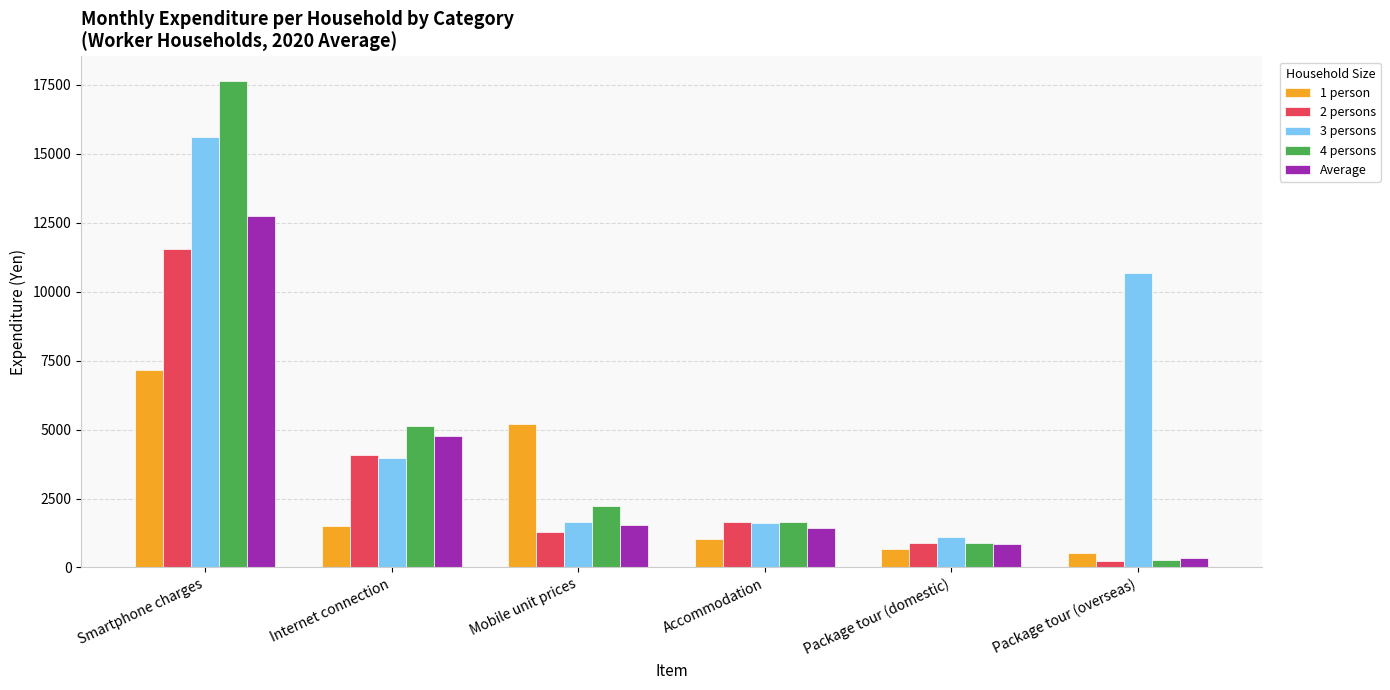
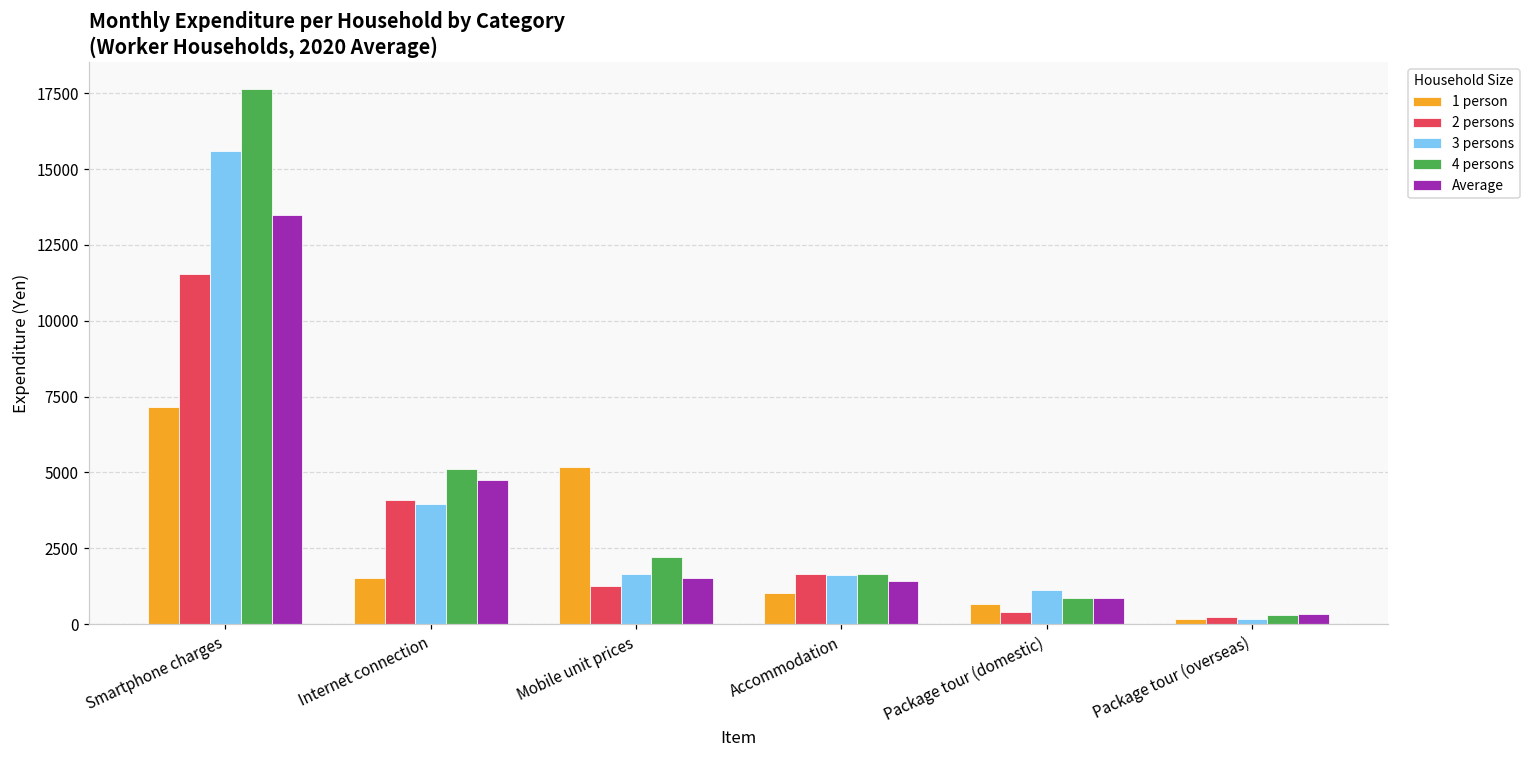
  {
    "1 person": {
      "Smartphone charges": 7200,
      "Internet connection": 1500,
      "Mobile unit prices": 5200,
      "Accommodation": 1000,
      "Package tour (domestic)": 700,
-     "Package tour (overseas)": 500
+     "Package tour (overseas)": 200
    },
    "2 persons": {
      "Smartphone charges": 11500,
      "Internet connection": 4100,
      "Mobile unit prices": 1300,
      "Accommodation": 1600,
-     "Package tour (domestic)": 900,
+     "Package tour (domestic)": 400,
      "Package tour (overseas)": 200
    },
    "3 persons": {
      "Smartphone charges": 15600,
      "Internet connection": 4000,
      "Mobile unit prices": 1700,
      "Accommodation": 1600,
      "Package tour (domestic)": 1100,
-     "Package tour (overseas)": 10700
+     "Package tour (overseas)": 200
    },
    "4 persons": {
      "Smartphone charges": 17600,
      "Internet connection": 5100,
      "Mobile unit prices": 2200,
      "Accommodation": 1700,
      "Package tour (domestic)": 900,
      "Package tour (overseas)": 300
    },
    "Average": {
-     "Smartphone charges": 12700,
+     "Smartphone charges": 13500,
      "Internet connection": 4800,
      "Mobile unit prices": 1500,
      "Accommodation": 1400,
      "Package tour (domestic)": 900,
      "Package tour (overseas)": 300
    }
  }
